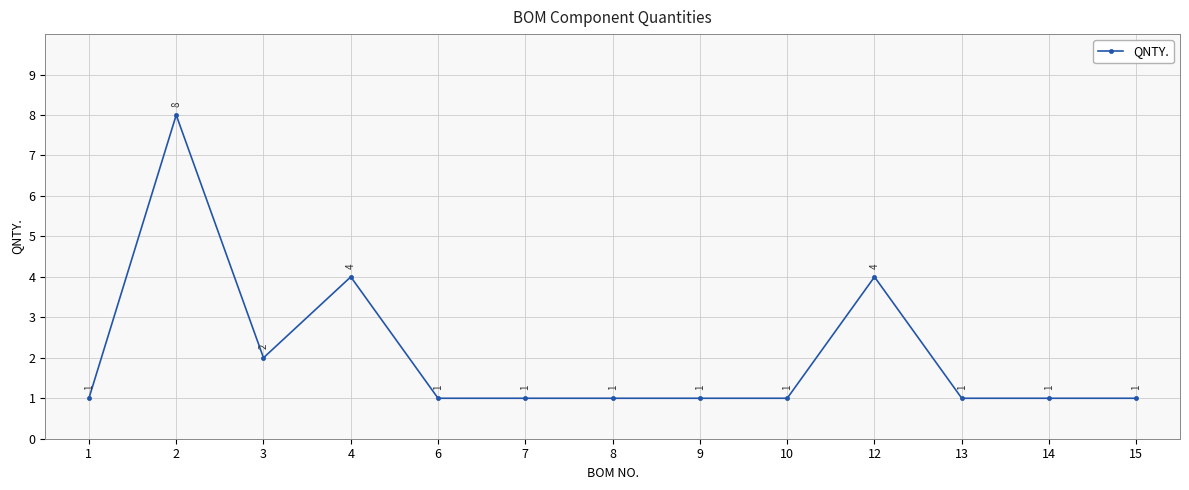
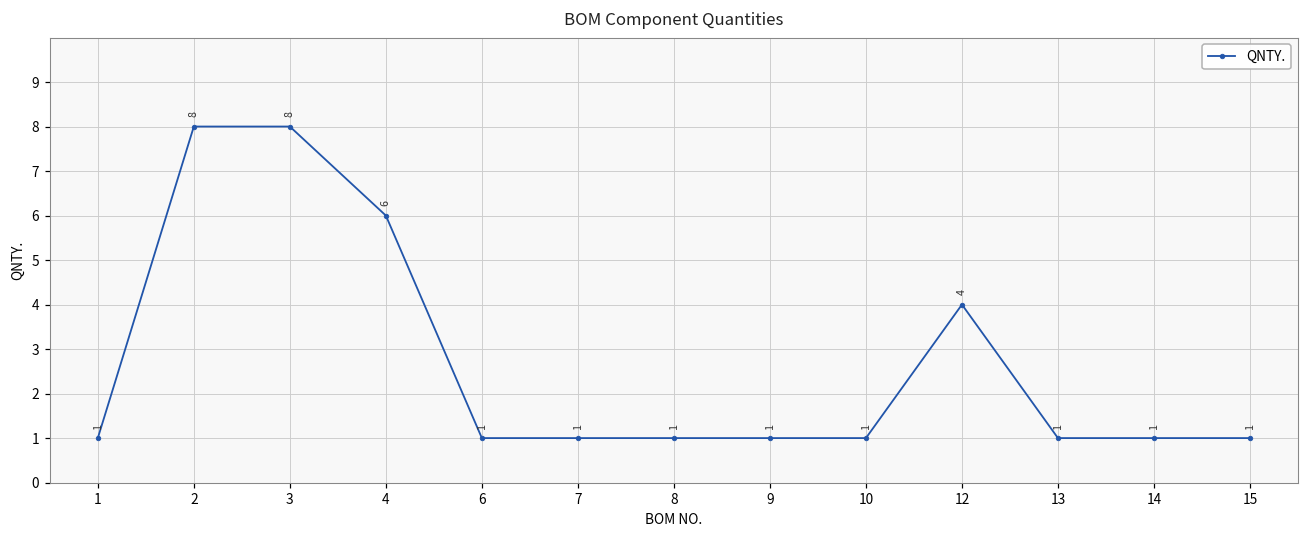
  {
    "1": 1,
    "2": 8,
-   "3": 2,
-   "4": 4,
+   "3": 8,
+   "4": 6,
    "6": 1,
    "7": 1,
    "8": 1,
    "9": 1,
    "10": 1,
    "12": 4,
    "13": 1,
    "14": 1,
    "15": 1
  }
